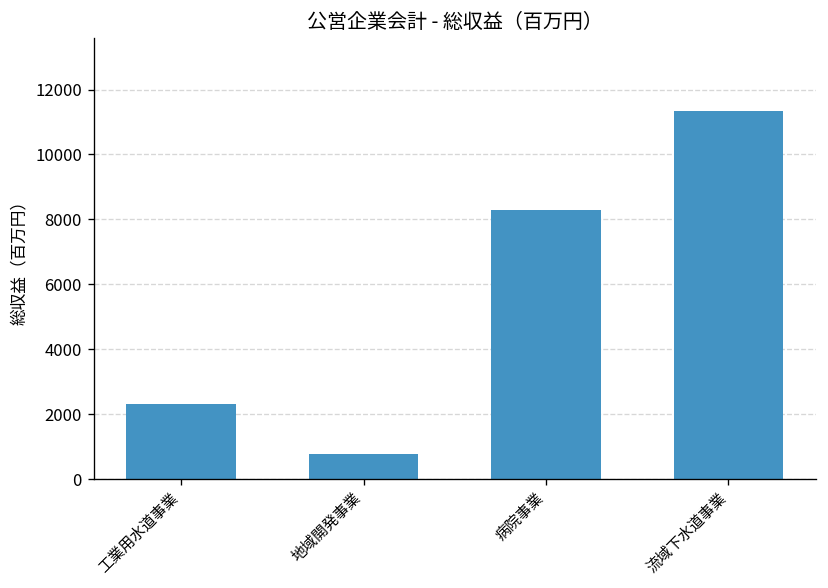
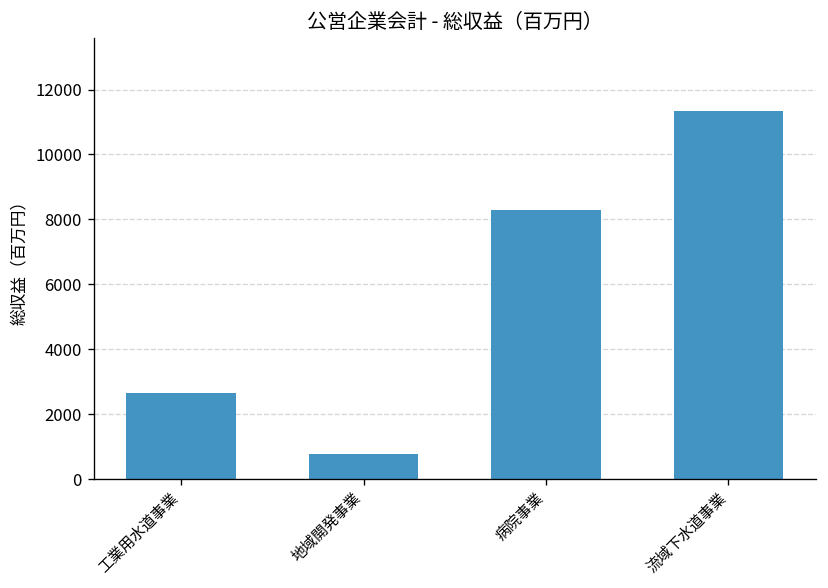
  {
-   "工業用水道事業": 2300,
+   "工業用水道事業": 2600,
    "地域開発事業": 800,
    "病院事業": 8300,
    "流域下水道事業": 11300
  }
